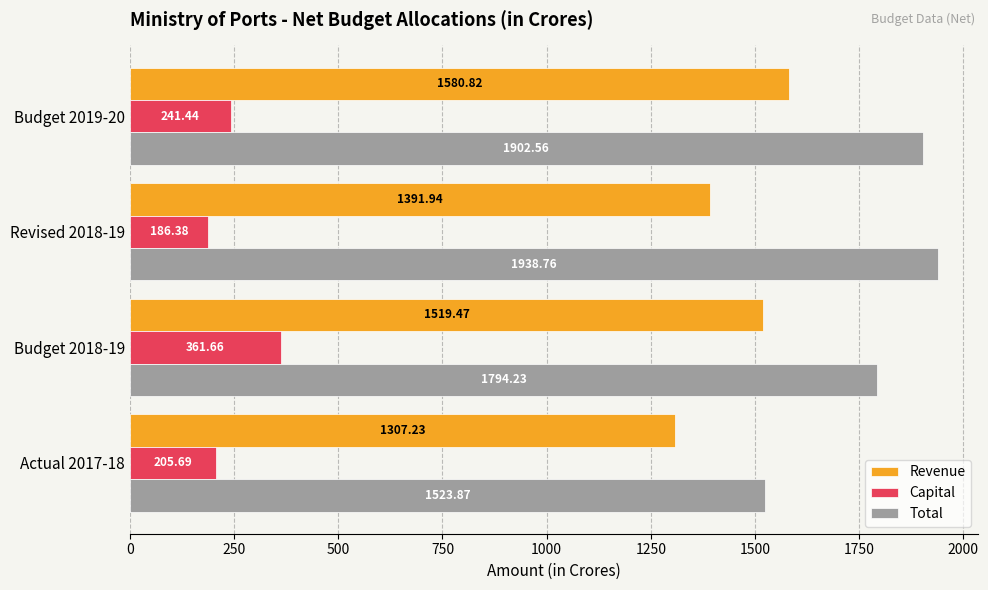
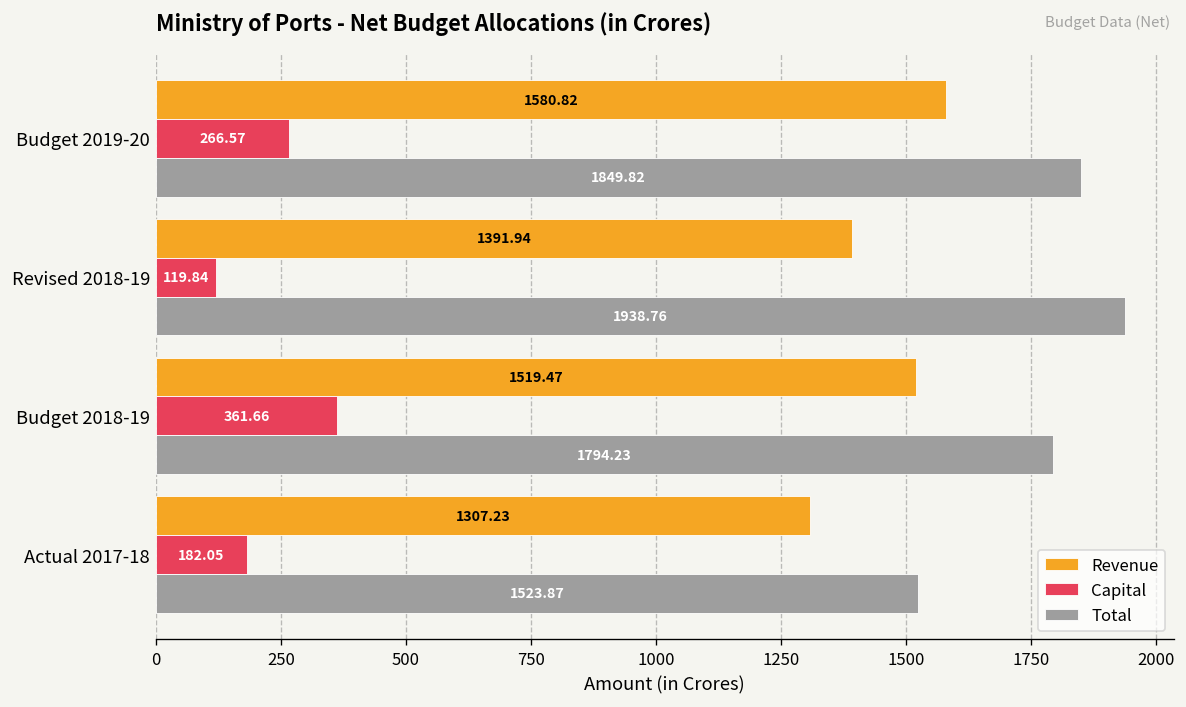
  {
    "Revenue": {
      "Budget 2019-20": 1580.82,
      "Revised 2018-19": 1391.94,
      "Budget 2018-19": 1519.47,
      "Actual 2017-18": 1307.23
    },
    "Capital": {
-     "Budget 2019-20": 241.44,
-     "Revised 2018-19": 186.38,
+     "Budget 2019-20": 266.57,
+     "Revised 2018-19": 119.84,
      "Budget 2018-19": 361.66,
-     "Actual 2017-18": 205.69
+     "Actual 2017-18": 182.05
    },
    "Total": {
-     "Budget 2019-20": 1902.56,
+     "Budget 2019-20": 1849.82,
      "Revised 2018-19": 1938.76,
      "Budget 2018-19": 1794.23,
      "Actual 2017-18": 1523.87
    }
  }
